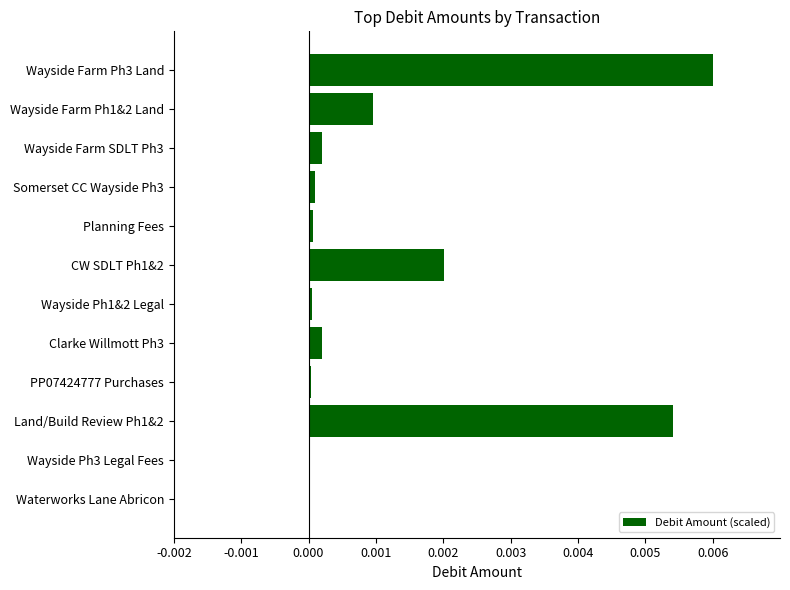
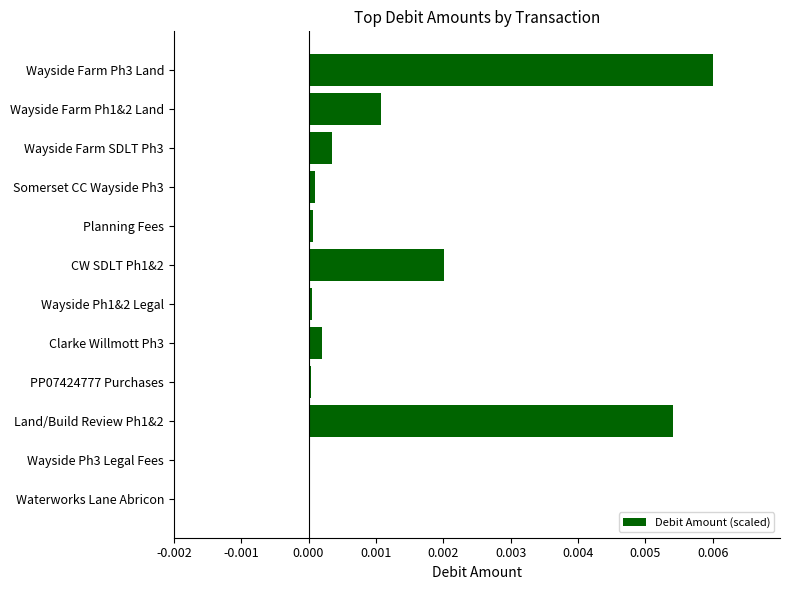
  {
    "Wayside Farm Ph3 Land": 0.0060,
-   "Wayside Farm Ph1&2 Land": 0.0010,
-   "Wayside Farm SDLT Ph3": 0.0002,
+   "Wayside Farm Ph1&2 Land": 0.0011,
+   "Wayside Farm SDLT Ph3": 0.0003,
    "Somerset CC Wayside Ph3": 0.0001,
    "Planning Fees": 0.0001,
    "CW SDLT Ph1&2": 0.0020,
    "Wayside Ph1&2 Legal": 0.0001,
    "Clarke Willmott Ph3": 0.0002,
    "Land/Build Review Ph1&2": 0.0054
  }
